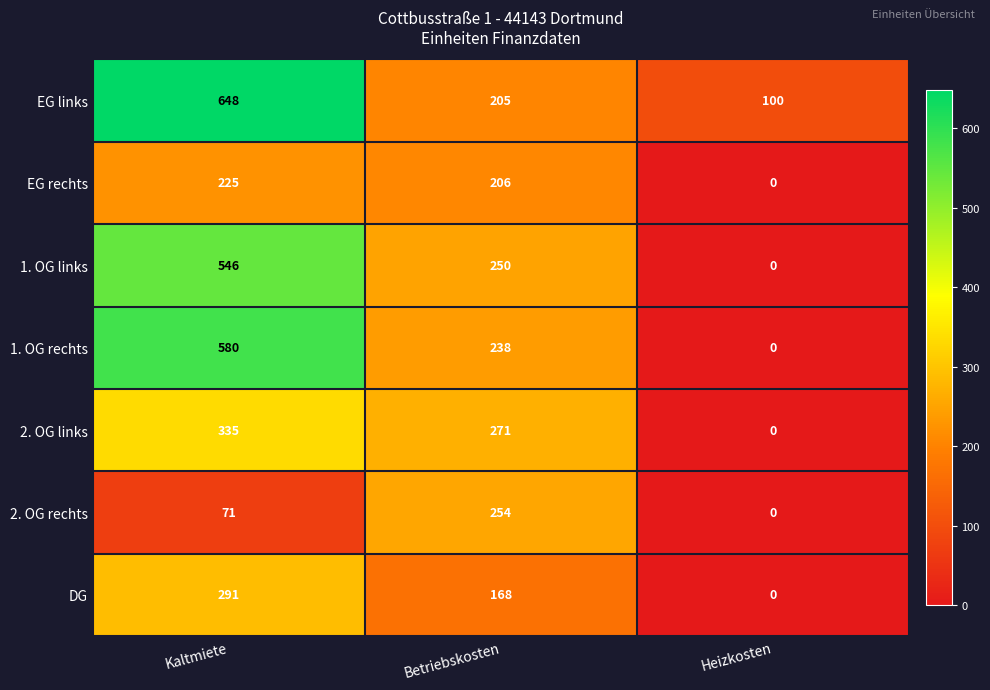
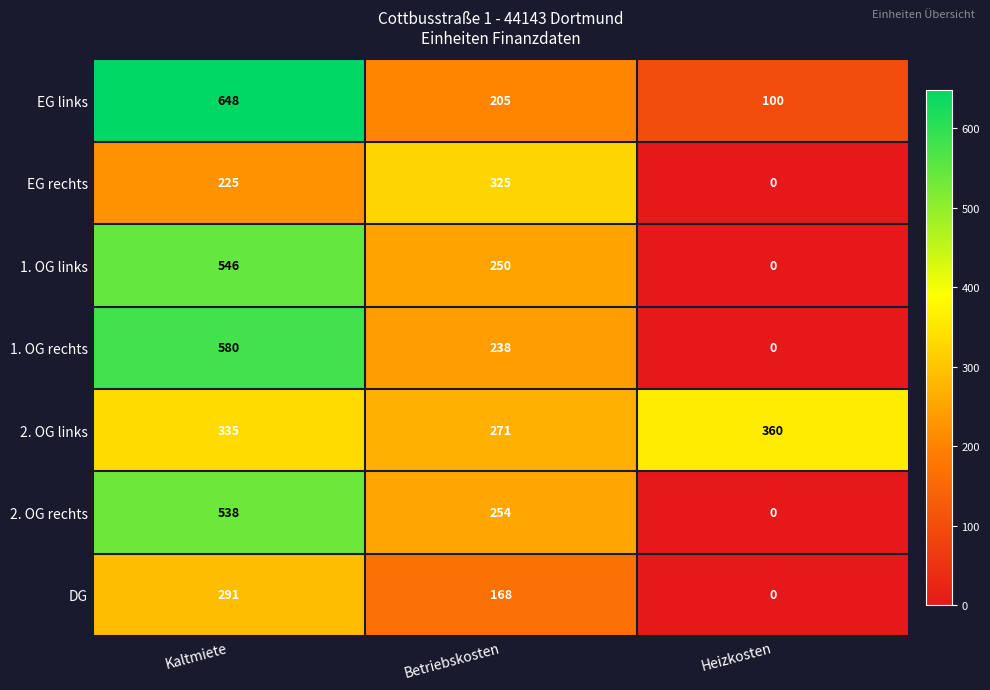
  {
    "EG links": {
      "Kaltmiete": 648,
      "Betriebskosten": 205,
      "Heizkosten": 100
    },
    "EG rechts": {
      "Kaltmiete": 225,
-     "Betriebskosten": 206,
+     "Betriebskosten": 325,
      "Heizkosten": 0
    },
    "1. OG links": {
      "Kaltmiete": 546,
      "Betriebskosten": 250,
      "Heizkosten": 0
    },
    "1. OG rechts": {
      "Kaltmiete": 580,
      "Betriebskosten": 238,
      "Heizkosten": 0
    },
    "2. OG links": {
      "Kaltmiete": 335,
      "Betriebskosten": 271,
-     "Heizkosten": 0
+     "Heizkosten": 360
    },
    "2. OG rechts": {
-     "Kaltmiete": 71,
+     "Kaltmiete": 538,
      "Betriebskosten": 254,
      "Heizkosten": 0
    },
    "DG": {
      "Kaltmiete": 291,
      "Betriebskosten": 168,
      "Heizkosten": 0
    }
  }
